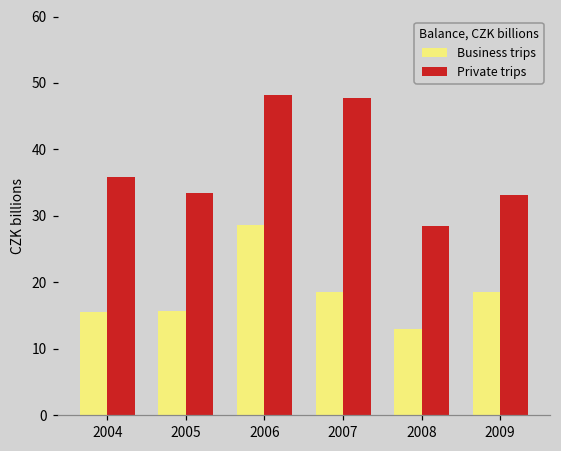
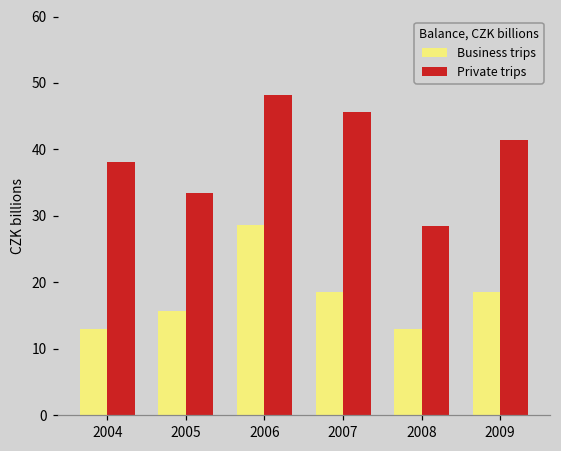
  {
    "Business trips": {
-     "2004": 16,
+     "2004": 13,
      "2005": 16,
      "2006": 29,
      "2007": 19,
      "2008": 13,
      "2009": 18
    },
    "Private trips": {
-     "2004": 36,
+     "2004": 38,
      "2005": 33,
      "2006": 48,
-     "2007": 48,
+     "2007": 46,
      "2008": 28,
-     "2009": 33
+     "2009": 41
    }
  }
